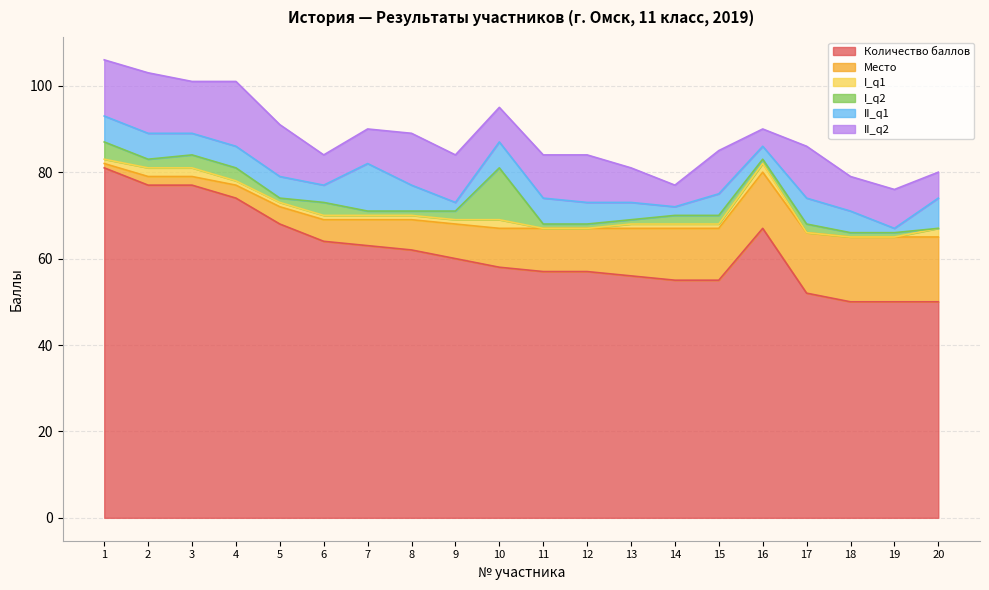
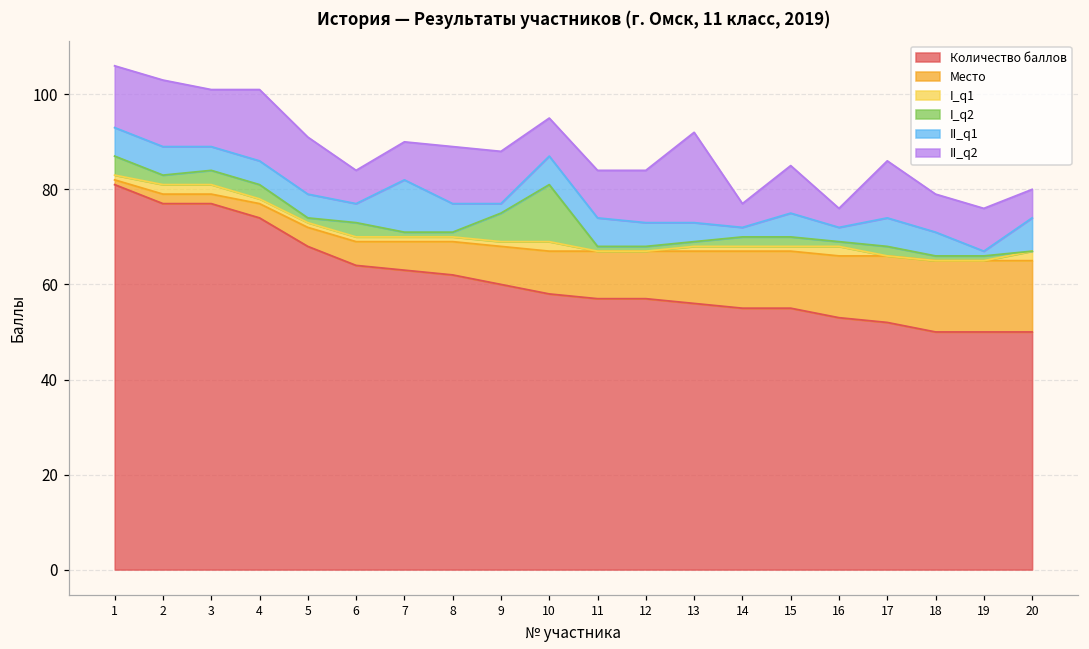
  {
    "Количество баллов": {
      "1": 81,
      "2": 77,
      "3": 77,
      "4": 74,
      "5": 68,
      "6": 64,
      "7": 63,
      "8": 62,
      "9": 60,
      "10": 58,
      "11": 57,
      "12": 57,
      "13": 56,
      "14": 55,
      "15": 55,
-     "16": 67,
+     "16": 53,
      "17": 52,
      "18": 50,
      "19": 50,
      "20": 50
    },
    "I_q2": {
      "1": 4,
      "2": 2,
      "3": 3,
      "4": 3,
      "5": 1,
      "6": 3,
      "7": 1,
      "8": 1,
-     "9": 2,
+     "9": 6,
      "10": 12,
      "11": 1,
      "12": 1,
      "13": 1,
      "14": 2,
      "15": 2,
      "16": 1,
      "17": 2,
      "18": 1,
      "19": 1
    },
    "II_q1": {
      "1": 6,
      "2": 6,
      "3": 5,
      "4": 5,
      "5": 5,
      "6": 4,
      "7": 11,
      "8": 6,
      "9": 2,
      "10": 6,
      "11": 6,
      "12": 5,
      "13": 4,
      "14": 2,
      "15": 5,
      "16": 3,
      "17": 6,
      "18": 5,
      "19": 1,
      "20": 7
    },
    "II_q2": {
      "1": 13,
      "2": 14,
      "3": 12,
      "4": 15,
      "5": 12,
      "6": 7,
      "7": 8,
      "8": 12,
      "9": 11,
      "10": 8,
      "11": 10,
      "12": 11,
-     "13": 8,
+     "13": 19,
      "14": 5,
      "15": 10,
      "16": 4,
      "17": 12,
      "18": 8,
      "19": 9,
      "20": 6
    }
  }
